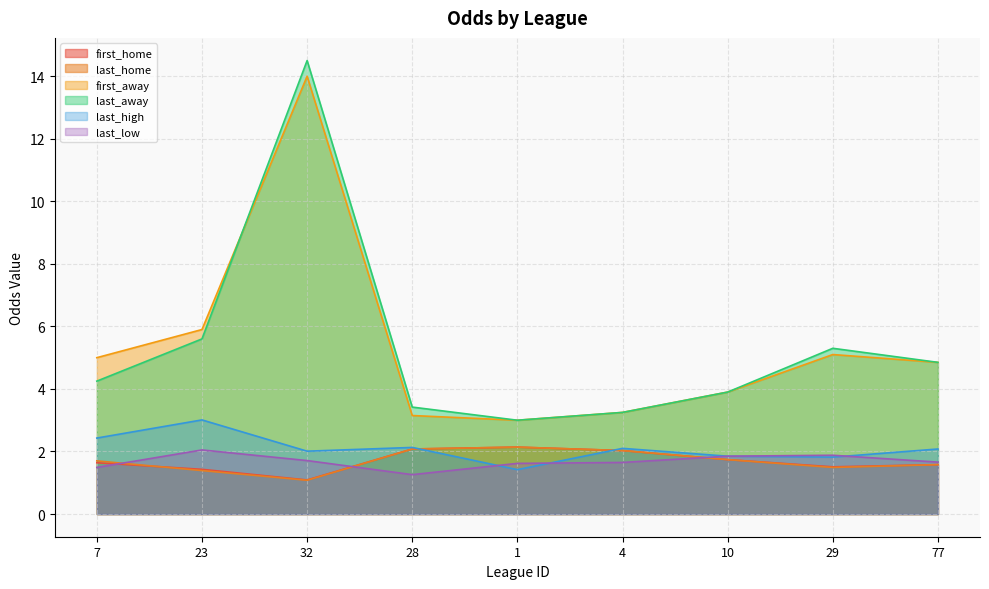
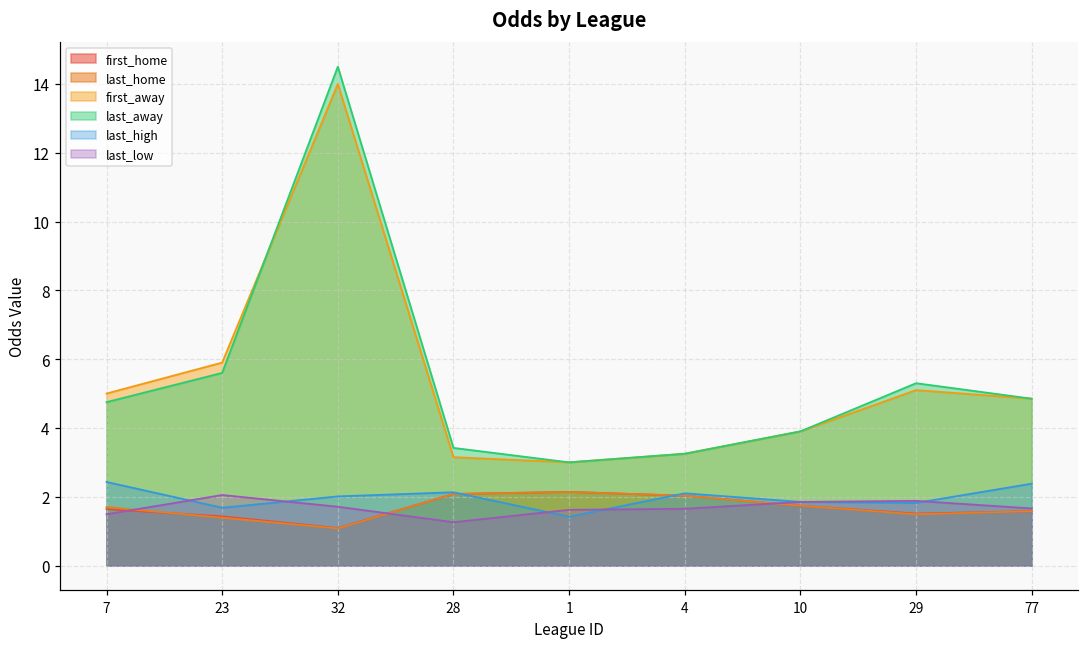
  {
    "last_away": {
-     "7": 4.3,
+     "7": 4.8,
      "23": 5.6,
      "32": 14.5,
      "28": 3.4,
      "29": 5.3
    },
    "last_high": {
      "7": 2.4,
-     "23": 3.0,
+     "23": 1.7,
      "32": 2.0,
      "1": 1.4,
-     "77": 2.1
+     "77": 2.4
    },
    "last_low": {
      "7": 1.5,
      "23": 2.1,
      "32": 1.7,
      "28": 1.3,
      "1": 1.6,
      "4": 1.7
    }
  }
